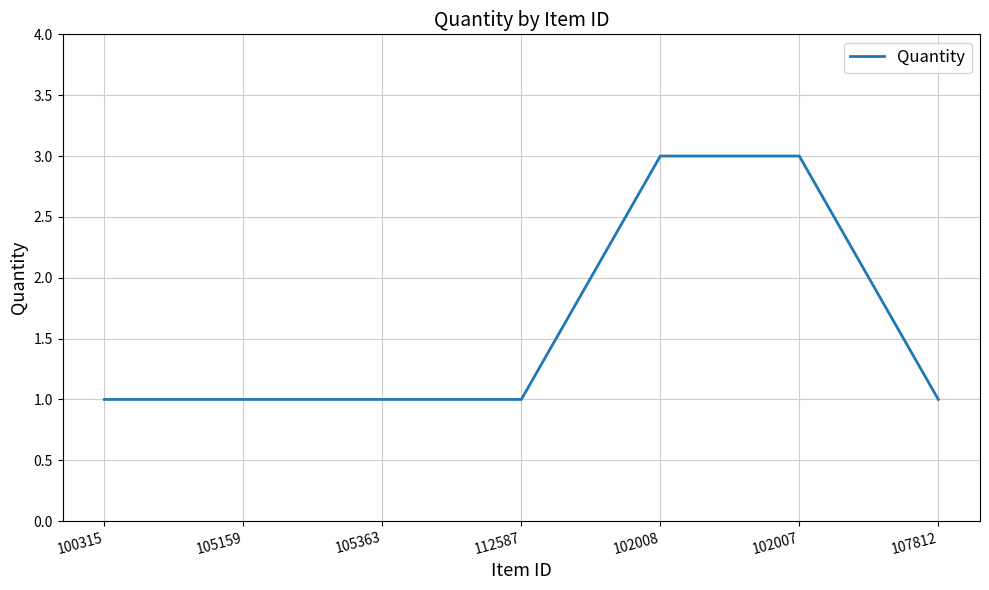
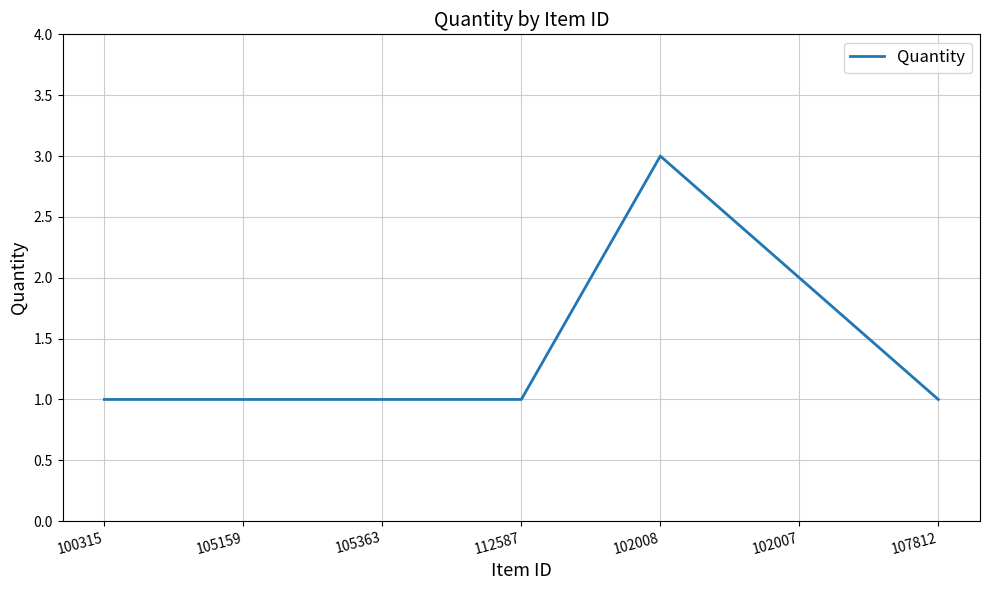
  {
    "100315": 1,
    "105159": 1,
    "105363": 1,
    "112587": 1,
    "102008": 3,
-   "102007": 3,
+   "102007": 2,
    "107812": 1
  }
